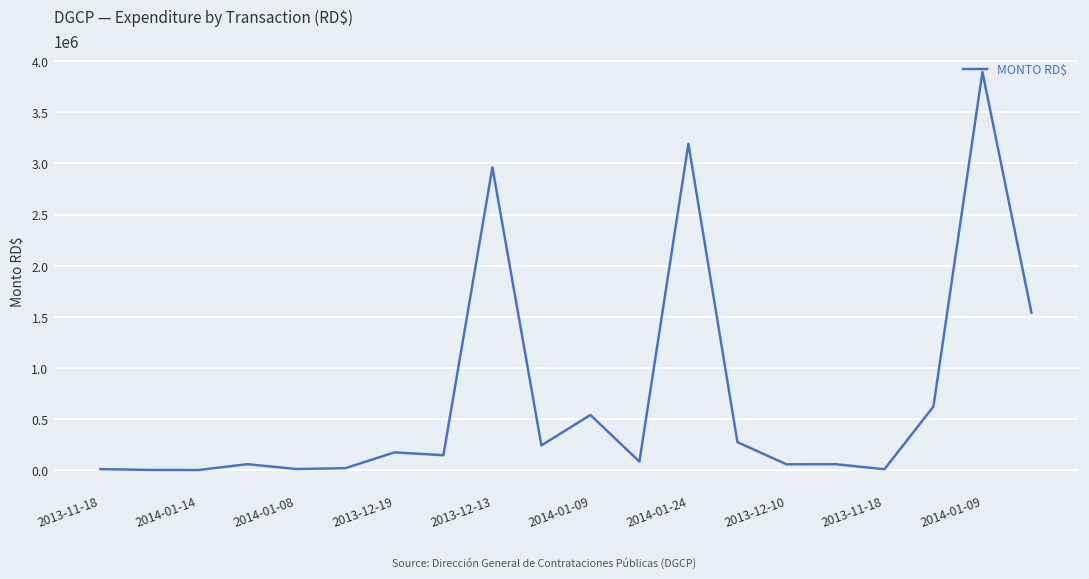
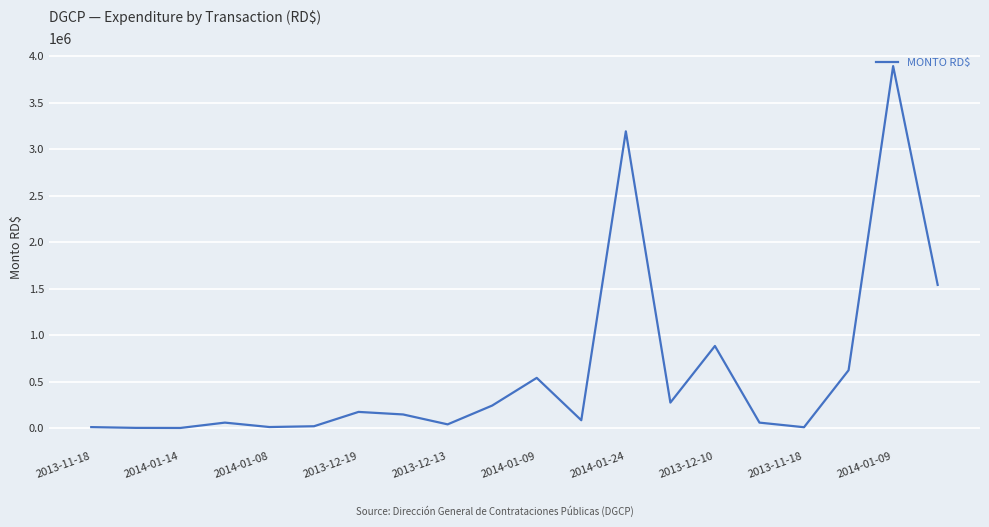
  {
    "2014-01-14": 0,
    "2014-01-08": 0,
-   "2013-12-13": 3000000,
+   "2013-12-13": 0,
    "2014-01-24": 3200000,
-   "2013-12-10": 100000
+   "2013-12-10": 900000
  }
